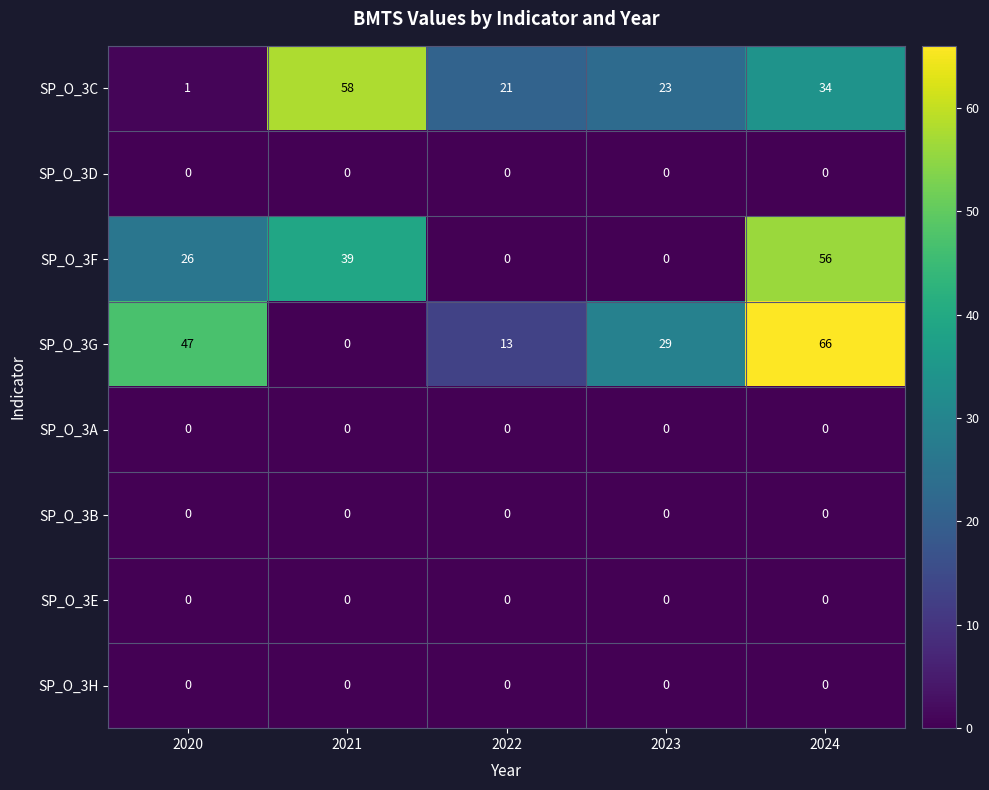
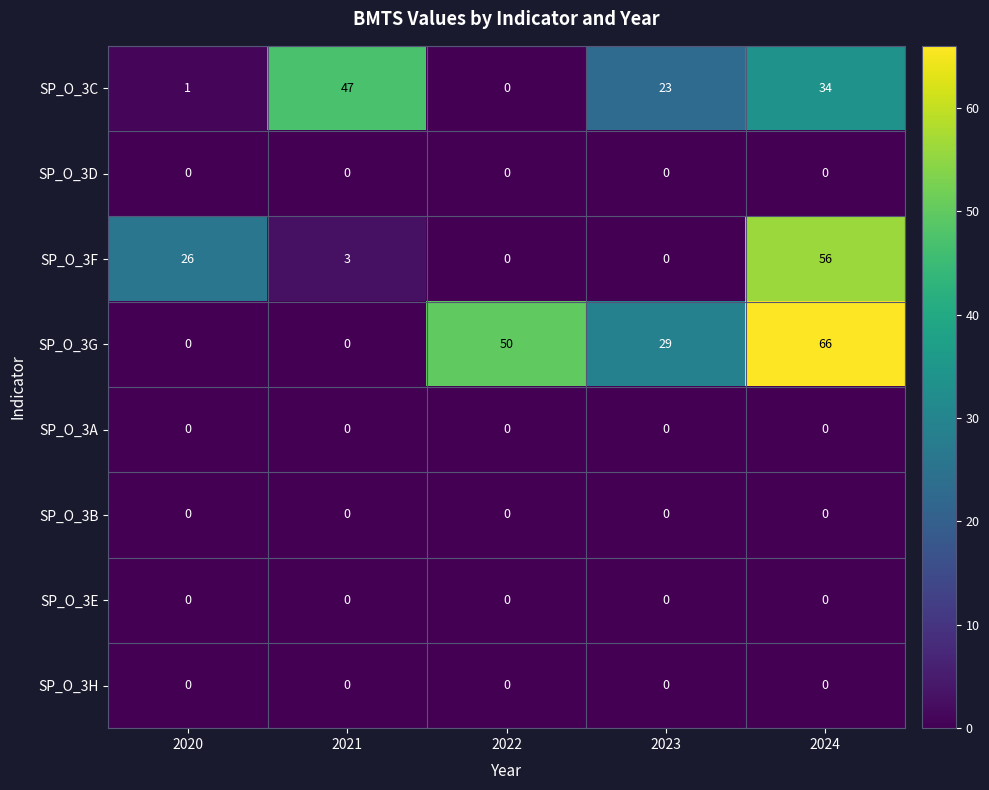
  {
    "SP_O_3C": {
      "2020": 1,
-     "2021": 58,
-     "2022": 21,
+     "2021": 47,
+     "2022": 0,
      "2023": 23,
      "2024": 34
    },
    "SP_O_3D": {
      "2020": 0,
      "2021": 0,
      "2022": 0,
      "2023": 0,
      "2024": 0
    },
    "SP_O_3F": {
      "2020": 26,
-     "2021": 39,
+     "2021": 3,
      "2022": 0,
      "2023": 0,
      "2024": 56
    },
    "SP_O_3G": {
-     "2020": 47,
+     "2020": 0,
      "2021": 0,
-     "2022": 13,
+     "2022": 50,
      "2023": 29,
      "2024": 66
    },
    "SP_O_3A": {
      "2020": 0,
      "2021": 0,
      "2022": 0,
      "2023": 0,
      "2024": 0
    },
    "SP_O_3B": {
      "2020": 0,
      "2021": 0,
      "2022": 0,
      "2023": 0,
      "2024": 0
    },
    "SP_O_3E": {
      "2020": 0,
      "2021": 0,
      "2022": 0,
      "2023": 0,
      "2024": 0
    },
    "SP_O_3H": {
      "2020": 0,
      "2021": 0,
      "2022": 0,
      "2023": 0,
      "2024": 0
    }
  }
